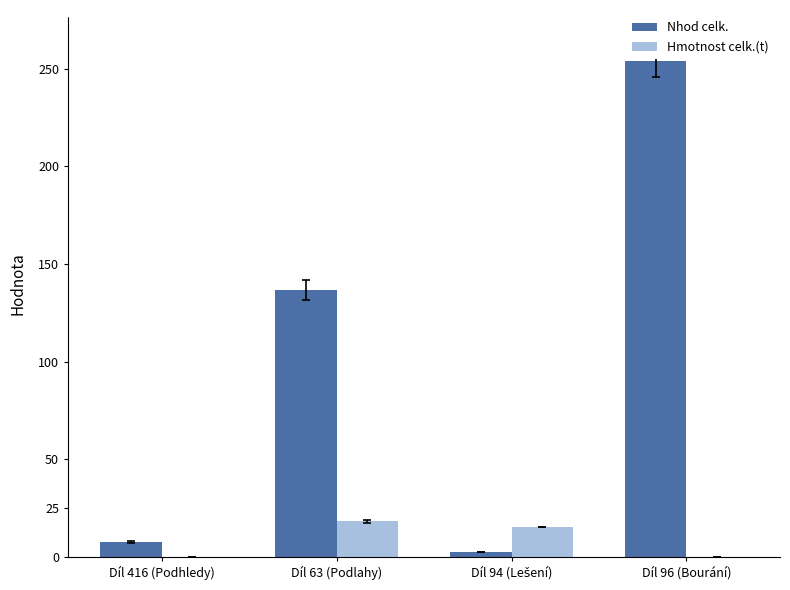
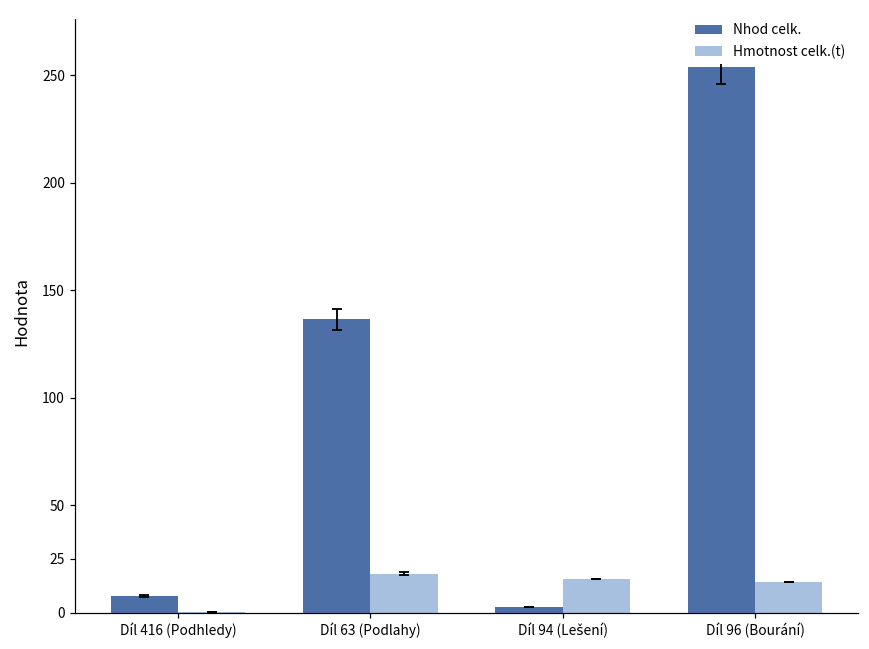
  {
    "Hmotnost celk.(t)": {
      "Díl 63 (Podlahy)": 18,
      "Díl 94 (Lešení)": 16,
-     "Díl 96 (Bourání)": 0
+     "Díl 96 (Bourání)": 14
    }
  }
